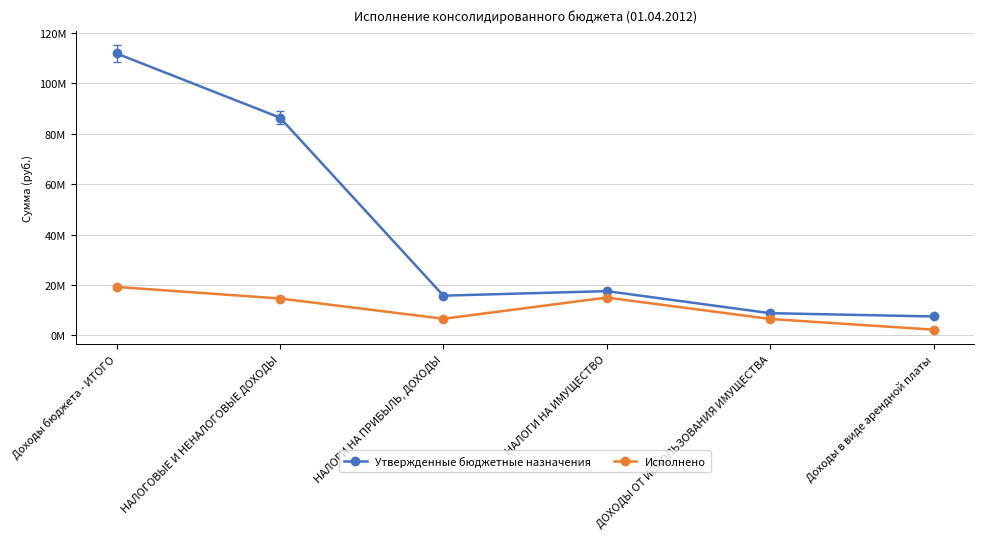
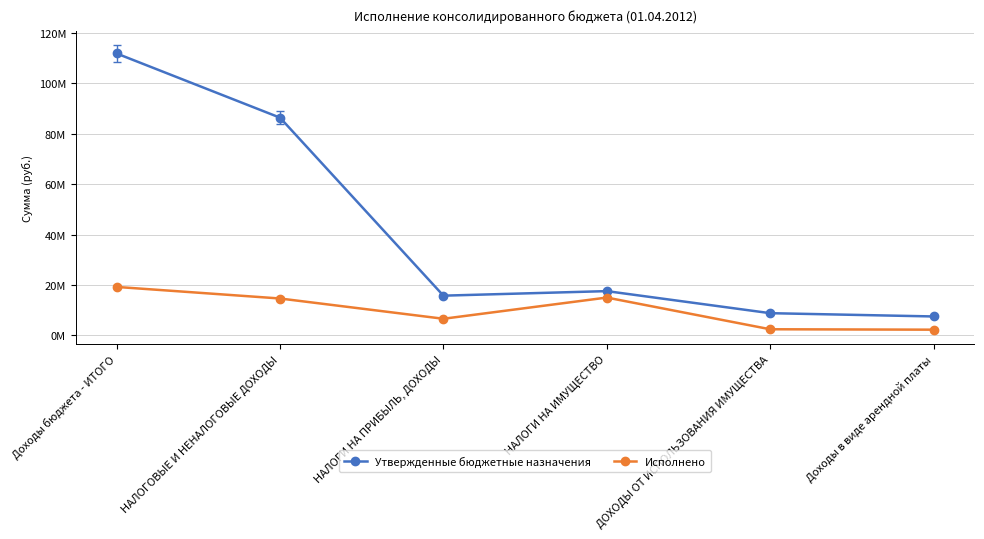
  {
    "Исполнено": {
-     "ДОХОДЫ ОТ ИСПОЛЬЗОВАНИЯ ИМУЩЕСТВА": 7000000
+     "ДОХОДЫ ОТ ИСПОЛЬЗОВАНИЯ ИМУЩЕСТВА": 2000000
    }
  }
